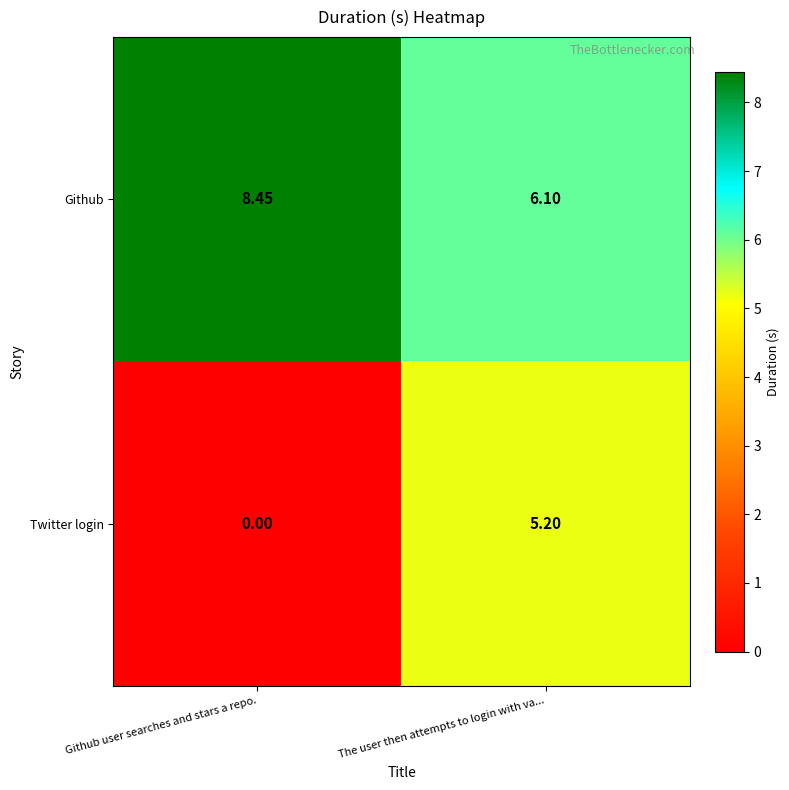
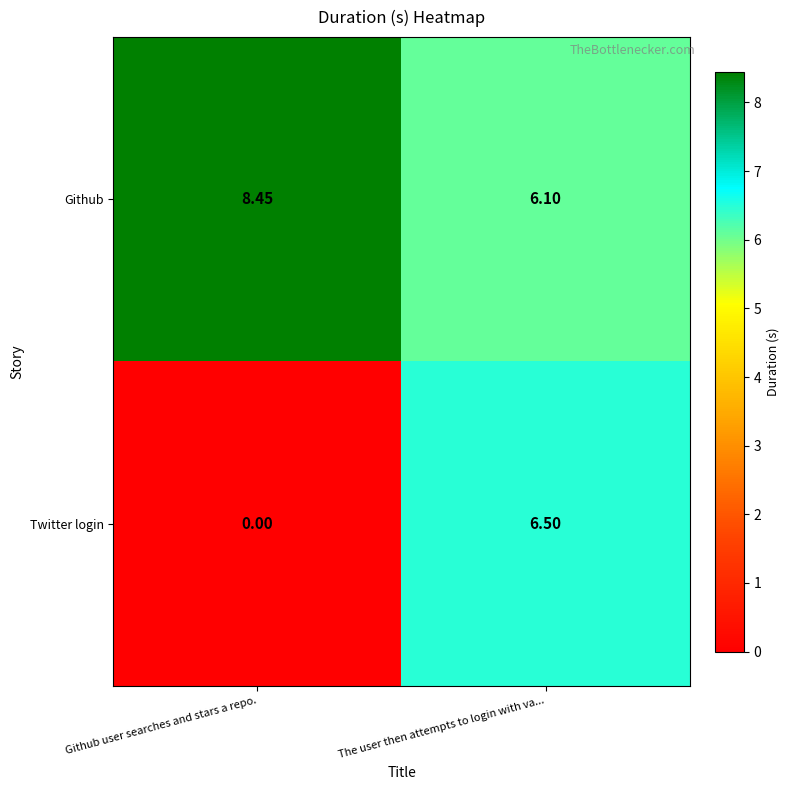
  {
    "Github": {
      "Github user searches and stars a repo.": 8.45
    },
    "Twitter login": {
      "Github user searches and stars a repo.": 0.00,
-     "The user then attempts to login with va...": 5.20
+     "The user then attempts to login with va...": 6.50
    }
  }
